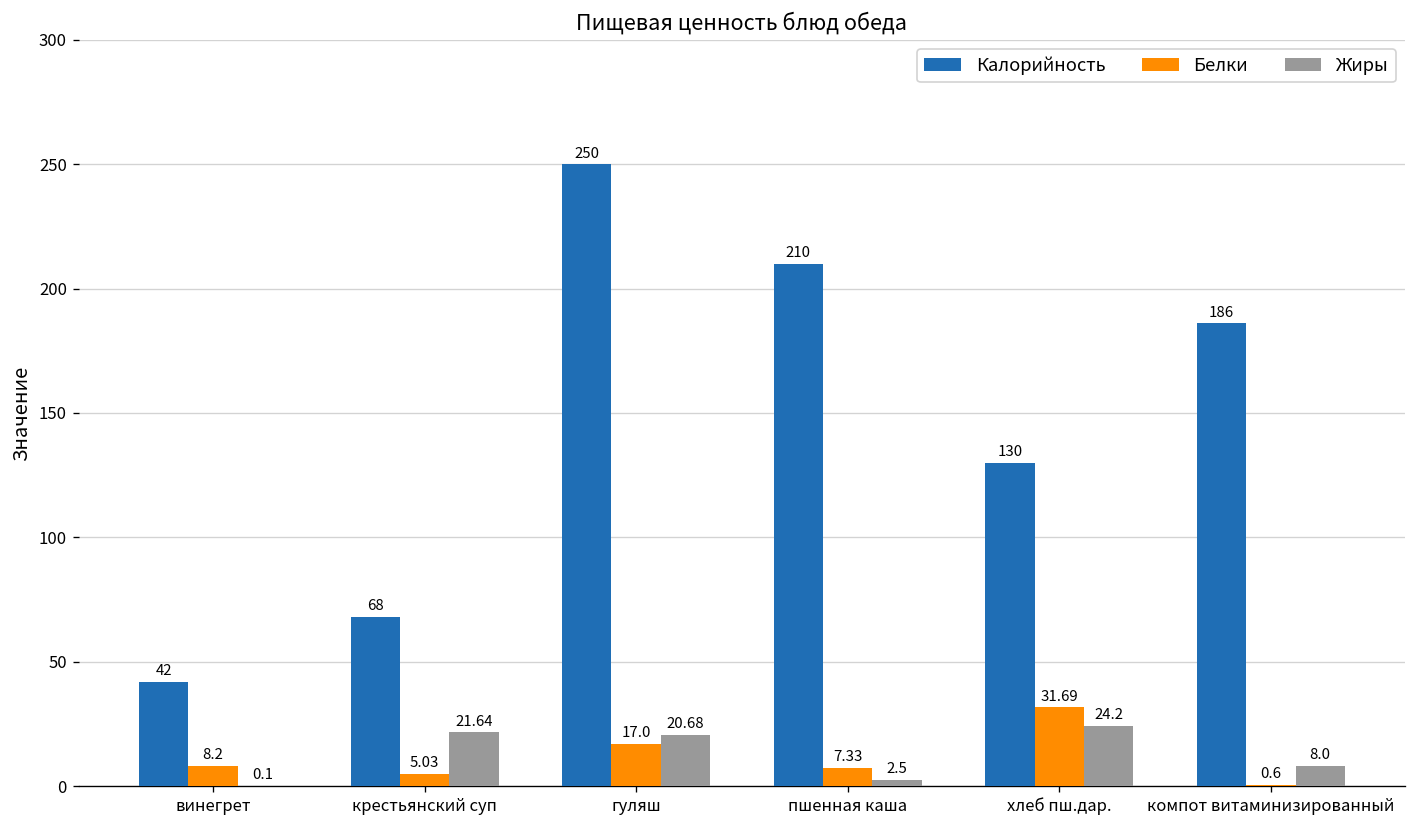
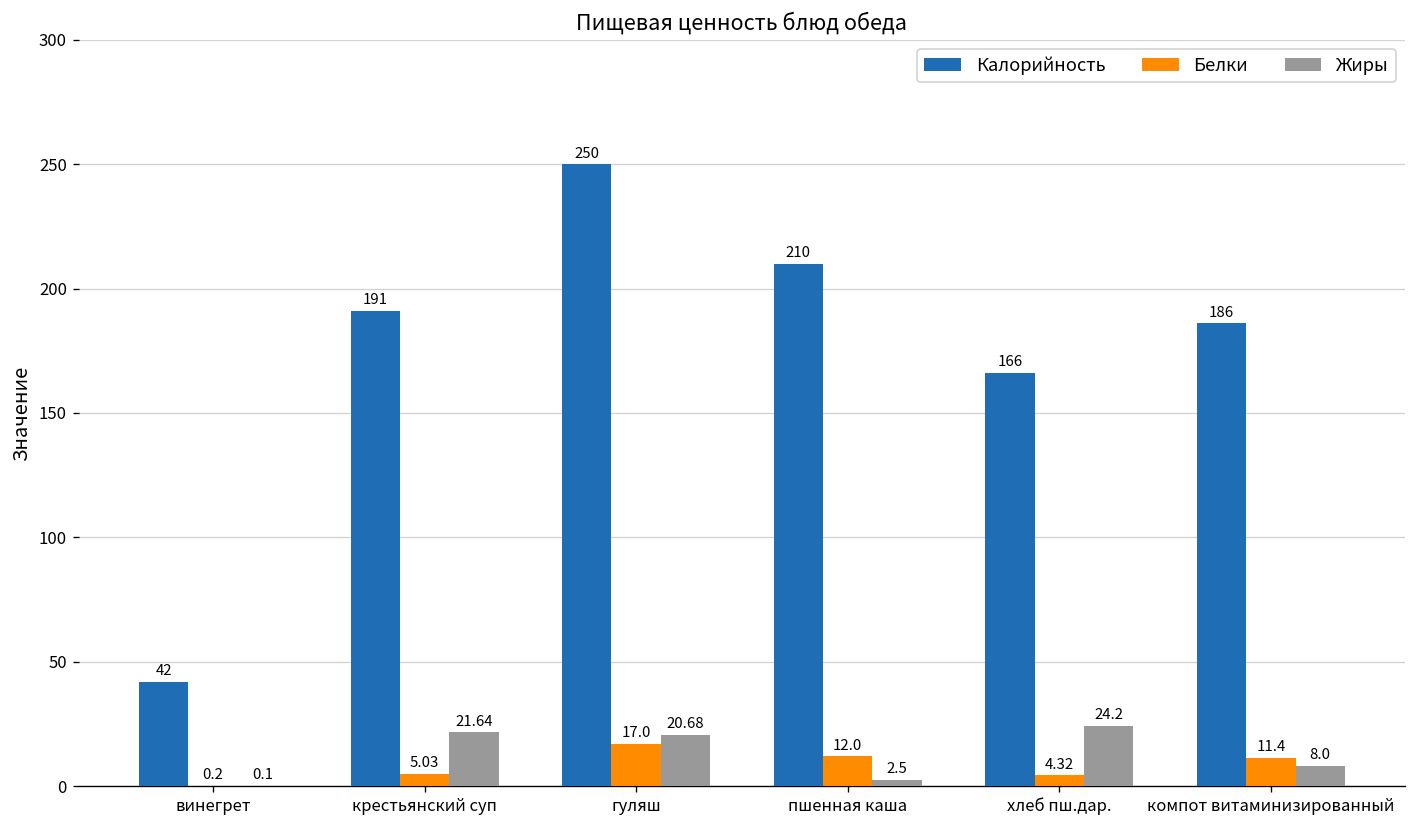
  {
    "Калорийность": {
      "винегрет": 42,
-     "крестьянский суп": 68,
+     "крестьянский суп": 191,
      "гуляш": 250,
      "пшенная каша": 210,
-     "хлеб пш.дар.": 130,
+     "хлеб пш.дар.": 166,
      "компот витаминизированный": 186
    },
    "Белки": {
-     "винегрет": 8.2,
+     "винегрет": 0.2,
      "крестьянский суп": 5.03,
      "гуляш": 17.0,
-     "пшенная каша": 7.33,
-     "хлеб пш.дар.": 31.69,
-     "компот витаминизированный": 0.6
+     "пшенная каша": 12.0,
+     "хлеб пш.дар.": 4.32,
+     "компот витаминизированный": 11.4
    },
    "Жиры": {
      "винегрет": 0.1,
      "крестьянский суп": 21.64,
      "гуляш": 20.68,
      "пшенная каша": 2.5,
      "хлеб пш.дар.": 24.2,
      "компот витаминизированный": 8.0
    }
  }
